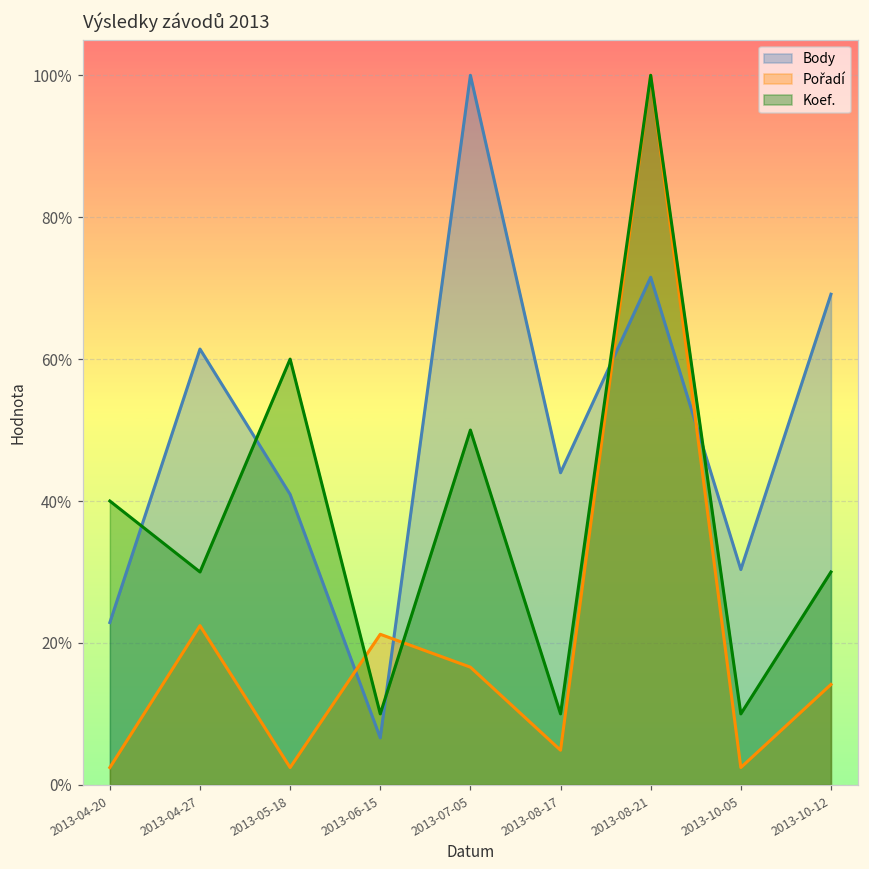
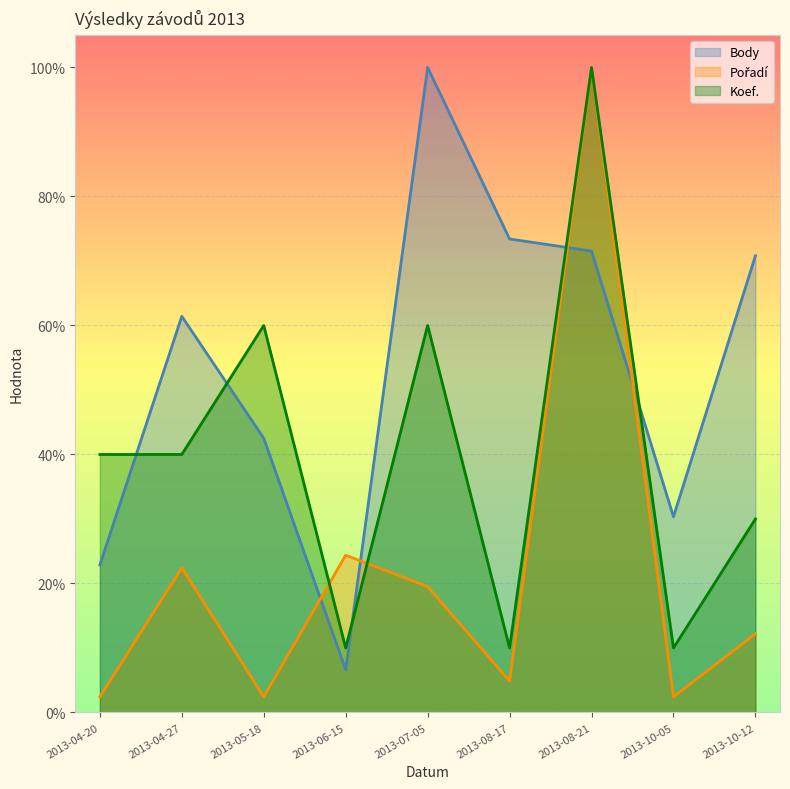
  {
    "Body": {
      "2013-04-20": "23%",
      "2013-04-27": "61%",
-     "2013-05-18": "41%",
+     "2013-05-18": "43%",
      "2013-06-15": "7%",
      "2013-07-05": "100%",
-     "2013-08-17": "44%",
+     "2013-08-17": "73%",
      "2013-08-21": "72%",
      "2013-10-05": "30%",
-     "2013-10-12": "69%"
+     "2013-10-12": "71%"
    },
    "Pořadí": {
      "2013-04-20": "2%",
      "2013-04-27": "22%",
      "2013-05-18": "2%",
-     "2013-06-15": "21%",
-     "2013-07-05": "17%",
+     "2013-06-15": "24%",
+     "2013-07-05": "20%",
      "2013-08-17": "5%",
      "2013-10-05": "2%",
-     "2013-10-12": "14%"
+     "2013-10-12": "12%"
    },
    "Koef.": {
      "2013-04-20": "40%",
-     "2013-04-27": "30%",
+     "2013-04-27": "40%",
      "2013-05-18": "60%",
      "2013-06-15": "10%",
-     "2013-07-05": "50%",
+     "2013-07-05": "60%",
      "2013-08-17": "10%",
      "2013-10-05": "10%",
      "2013-10-12": "30%"
    }
  }
